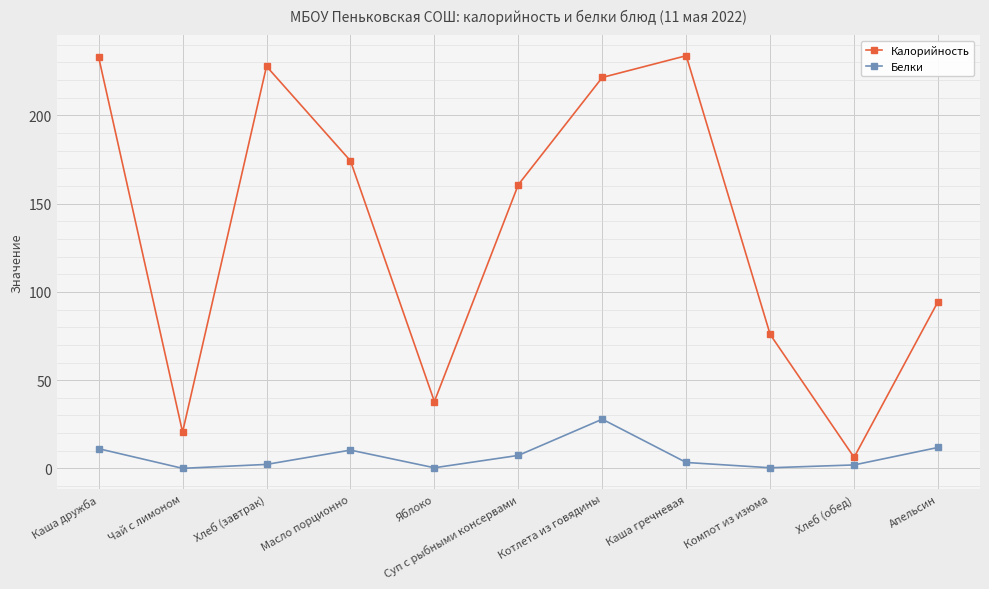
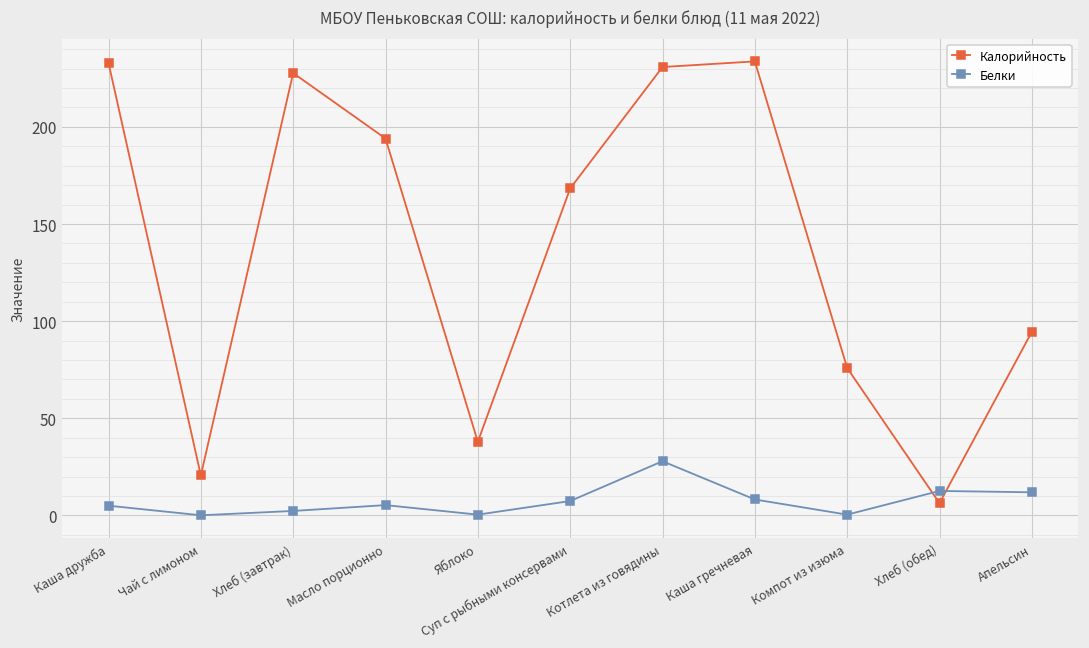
  {
    "Калорийность": {
      "Каша дружба": 233,
      "Чай с лимоном": 21,
      "Хлеб (завтрак)": 228,
-     "Масло порционно": 174,
+     "Масло порционно": 194,
      "Яблоко": 38,
-     "Суп с рыбными консервами": 161,
-     "Котлета из говядины": 221,
+     "Суп с рыбными консервами": 168,
+     "Котлета из говядины": 231,
      "Каша гречневая": 234,
      "Компот из изюма": 76,
      "Хлеб (обед)": 6,
      "Апельсин": 95
    },
    "Белки": {
-     "Каша дружба": 11,
+     "Каша дружба": 5,
      "Чай с лимоном": 0,
      "Хлеб (завтрак)": 2,
-     "Масло порционно": 10,
+     "Масло порционно": 5,
      "Яблоко": 0,
      "Суп с рыбными консервами": 7,
      "Котлета из говядины": 28,
-     "Каша гречневая": 3,
+     "Каша гречневая": 8,
      "Компот из изюма": 0,
-     "Хлеб (обед)": 2,
+     "Хлеб (обед)": 13,
      "Апельсин": 12
    }
  }
